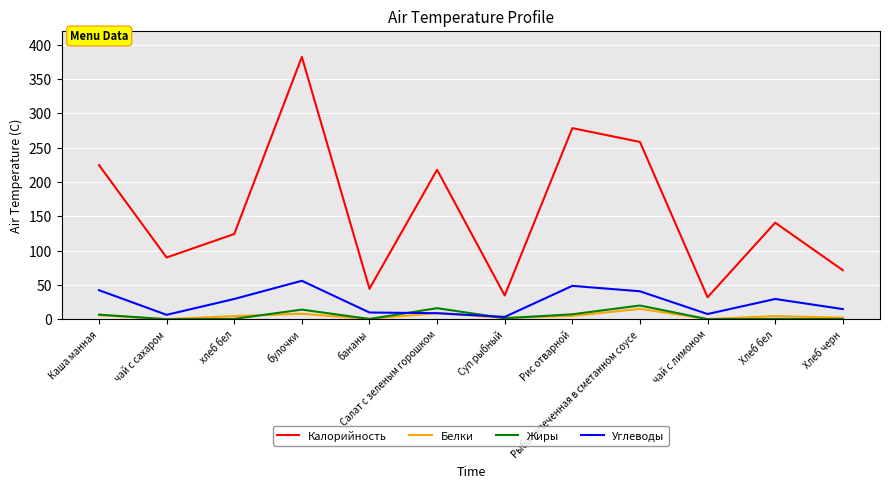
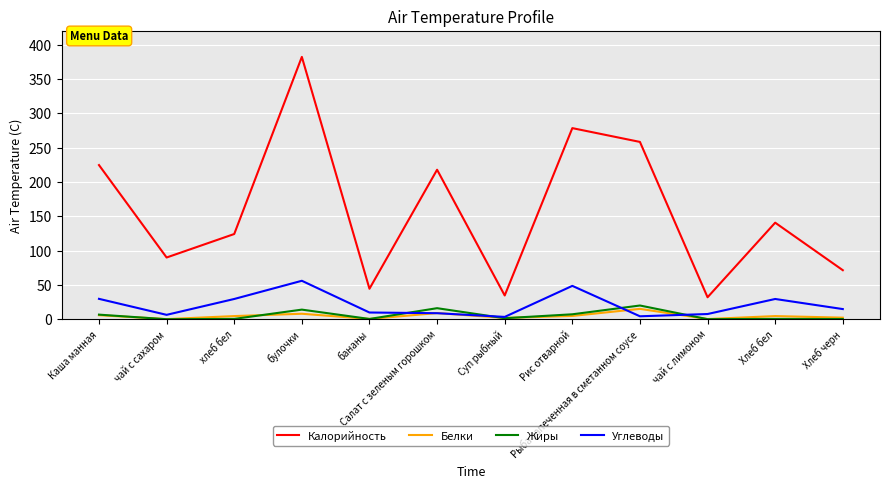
  {
    "Калорийность": {
      "Каша манная": 220,
      "чай с сахаром": 90,
      "хлеб бел": 120,
      "булочки": 380,
      "бананы": 40,
      "Салат с зеленым горошком": 220,
      "Суп рыбный": 30,
      "Рис отварной": 280,
      "Рыба запеченная в сметанном соусе": 260,
      "чай с лимоном": 30,
      "Хлеб бел": 140,
      "Хлеб черн": 70
    },
    "Белки": {
      "хлеб бел": 0,
      "булочки": 10,
      "Рыба запеченная в сметанном соусе": 20,
      "Хлеб бел": 0
    },
    "Жиры": {
      "хлеб бел": 0,
      "булочки": 10,
      "Салат с зеленым горошком": 20,
      "Рыба запеченная в сметанном соусе": 20,
      "Хлеб бел": 0
    },
    "Углеводы": {
-     "Каша манная": 40,
+     "Каша манная": 30,
      "чай с сахаром": 10,
      "хлеб бел": 30,
      "булочки": 60,
      "бананы": 10,
      "Рис отварной": 50,
-     "Рыба запеченная в сметанном соусе": 40,
+     "Рыба запеченная в сметанном соусе": 0,
      "чай с лимоном": 10,
      "Хлеб бел": 30,
      "Хлеб черн": 10
    }
  }
